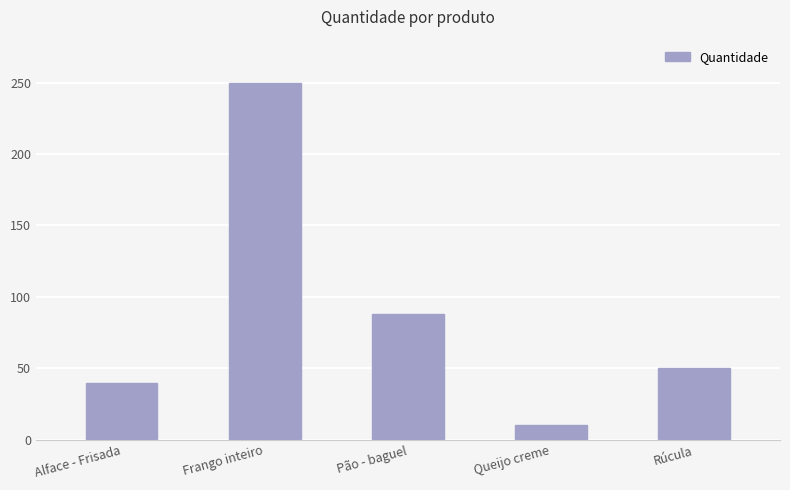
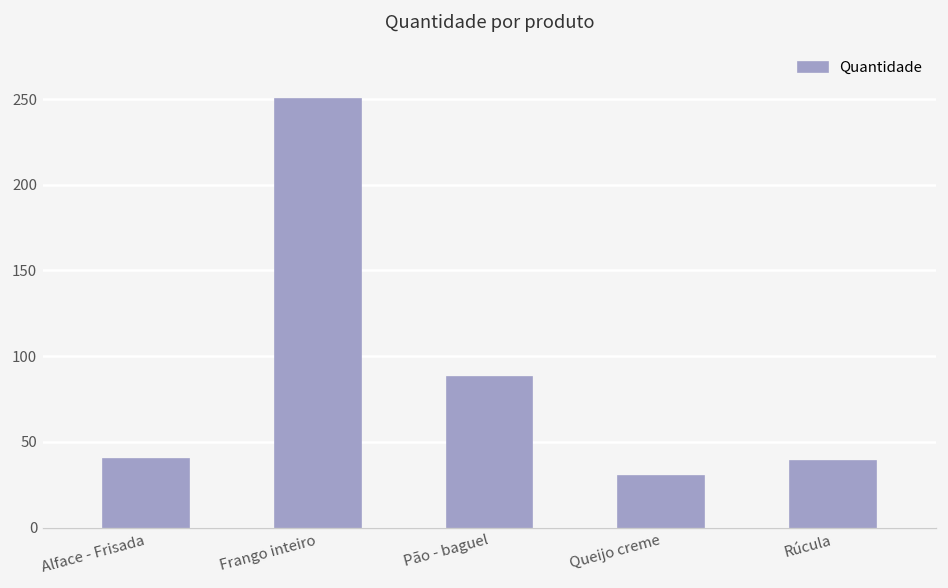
  {
    "Alface - Frisada": 40,
    "Frango inteiro": 250,
    "Pão - baguel": 88,
-   "Queijo creme": 10,
-   "Rúcula": 50
+   "Queijo creme": 30,
+   "Rúcula": 39
  }
